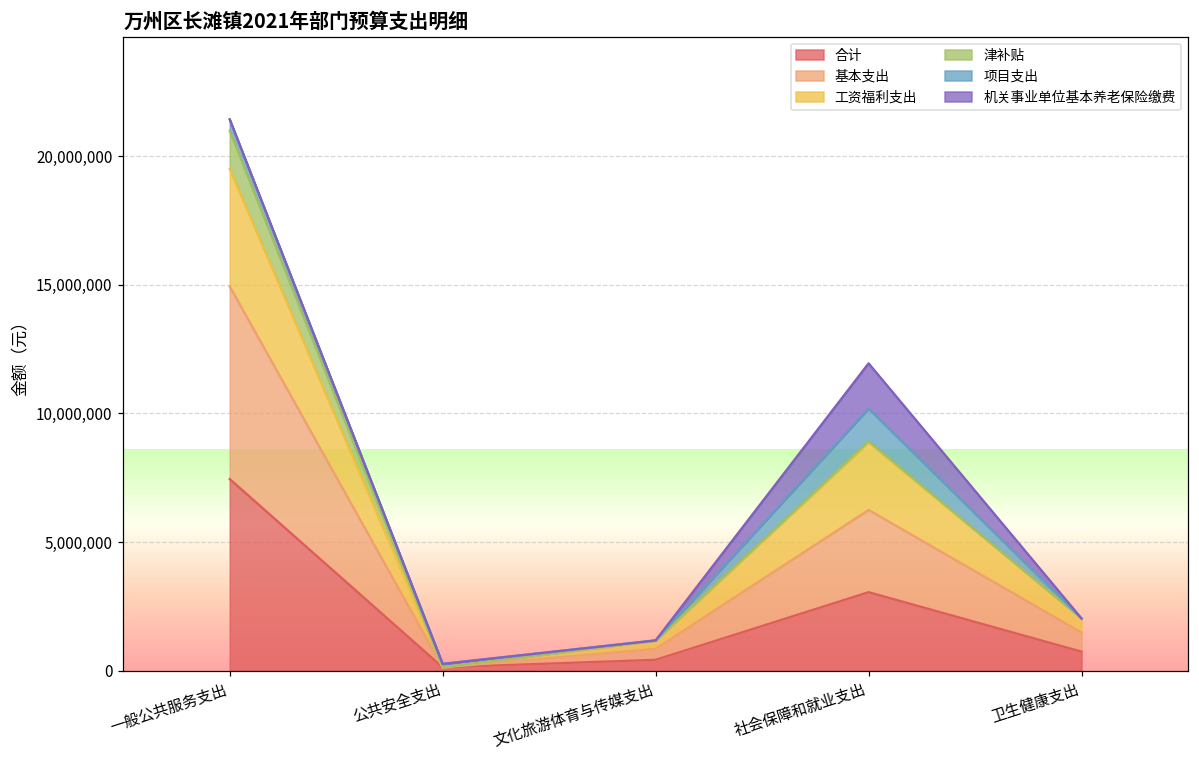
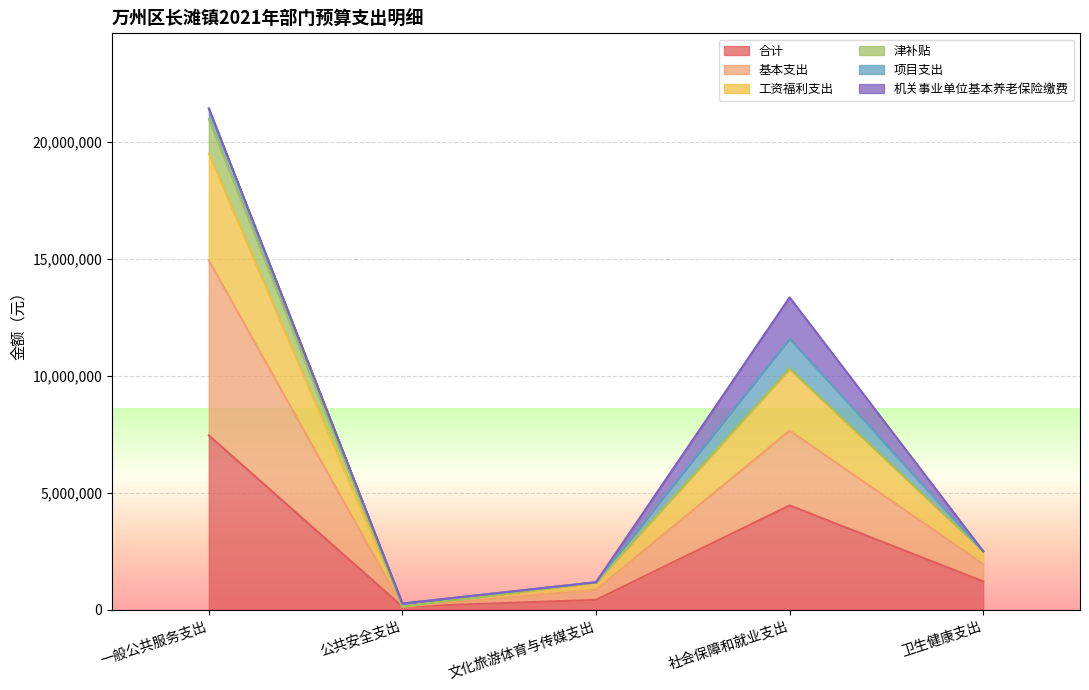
  {
    "合计": {
      "一般公共服务支出": "7,500,000",
      "文化旅游体育与传媒支出": "400,000",
-     "社会保障和就业支出": "3,100,000",
-     "卫生健康支出": "700,000"
+     "社会保障和就业支出": "4,500,000",
+     "卫生健康支出": "1,200,000"
    },
    "津补贴": {
      "一般公共服务支出": "1,500,000"
    },
    "项目支出": {
      "社会保障和就业支出": "1,300,000"
    },
    "机关事业单位基本养老保险缴费": {
      "社会保障和就业支出": "1,800,000"
    }
  }
